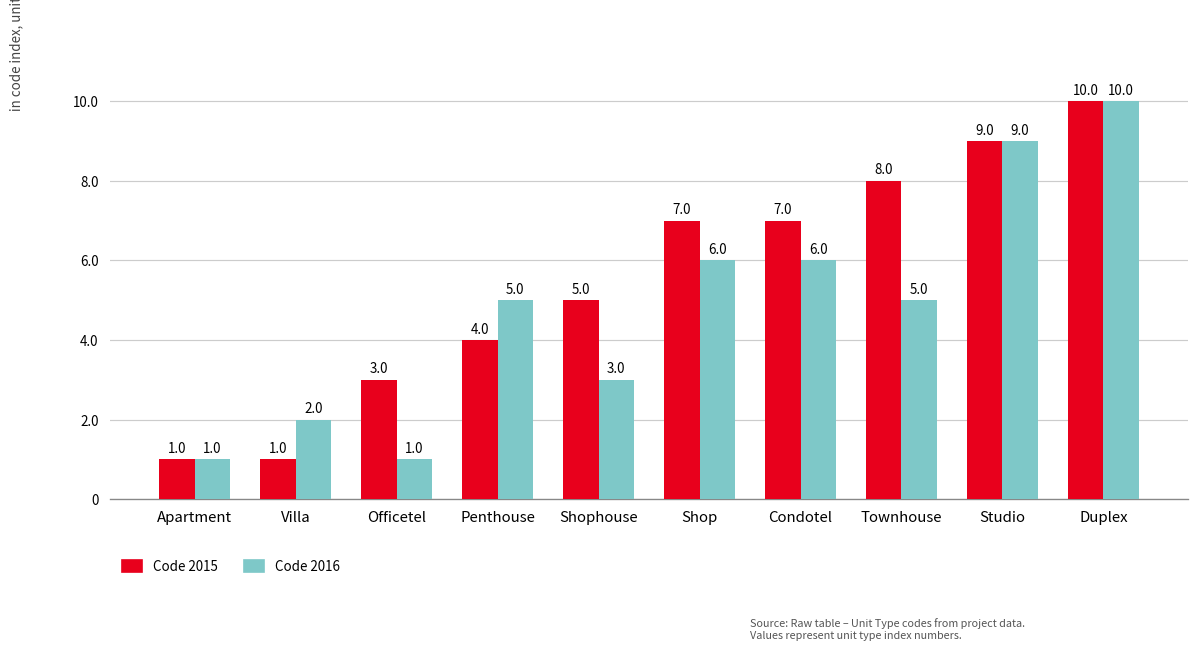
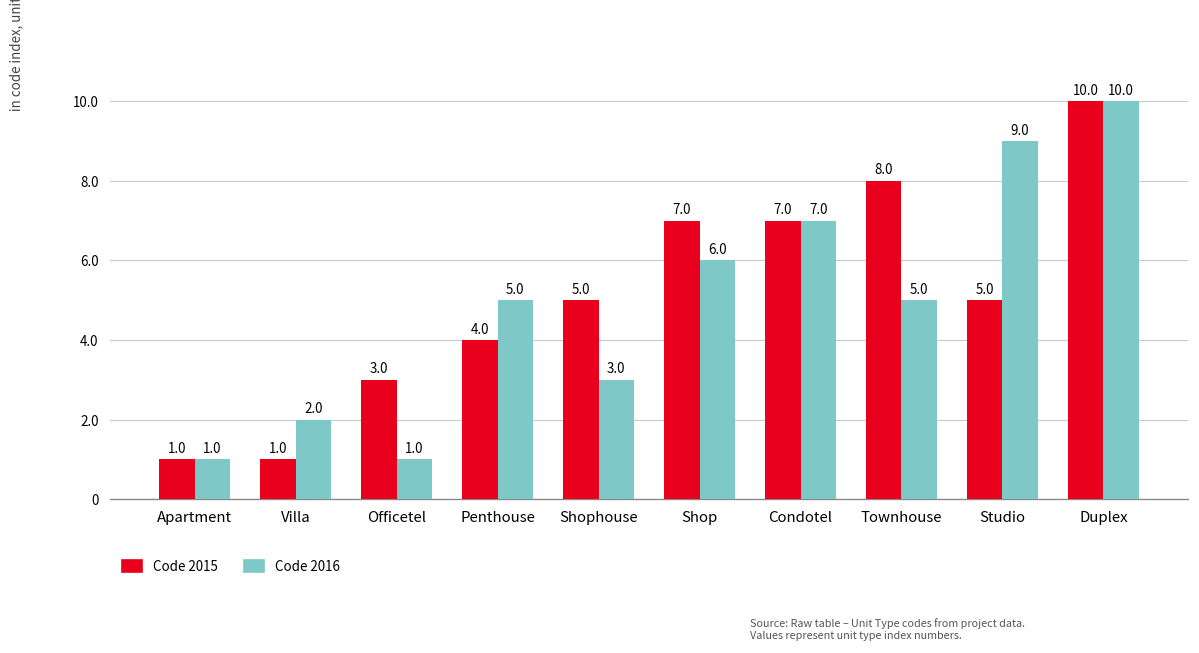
  {
    "Code 2015": {
      "Apartment": 1.0,
      "Villa": 1.0,
      "Officetel": 3.0,
      "Penthouse": 4.0,
      "Shophouse": 5.0,
      "Shop": 7.0,
      "Condotel": 7.0,
      "Townhouse": 8.0,
-     "Studio": 9.0,
+     "Studio": 5.0,
      "Duplex": 10.0
    },
    "Code 2016": {
      "Apartment": 1.0,
      "Villa": 2.0,
      "Officetel": 1.0,
      "Penthouse": 5.0,
      "Shophouse": 3.0,
      "Shop": 6.0,
-     "Condotel": 6.0,
+     "Condotel": 7.0,
      "Townhouse": 5.0,
      "Studio": 9.0,
      "Duplex": 10.0
    }
  }
